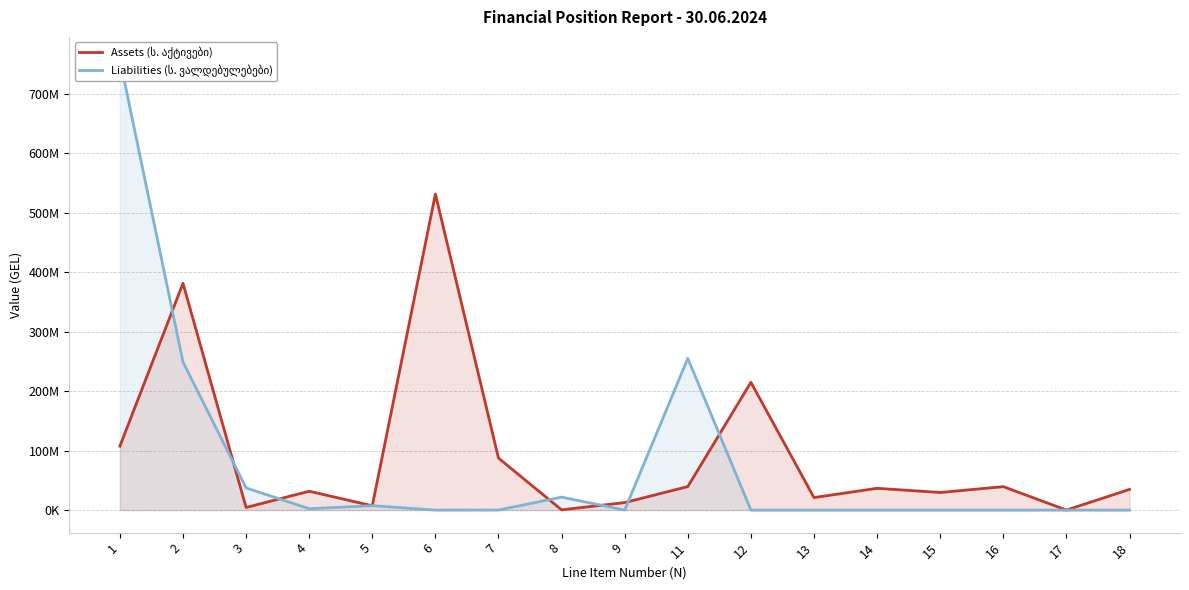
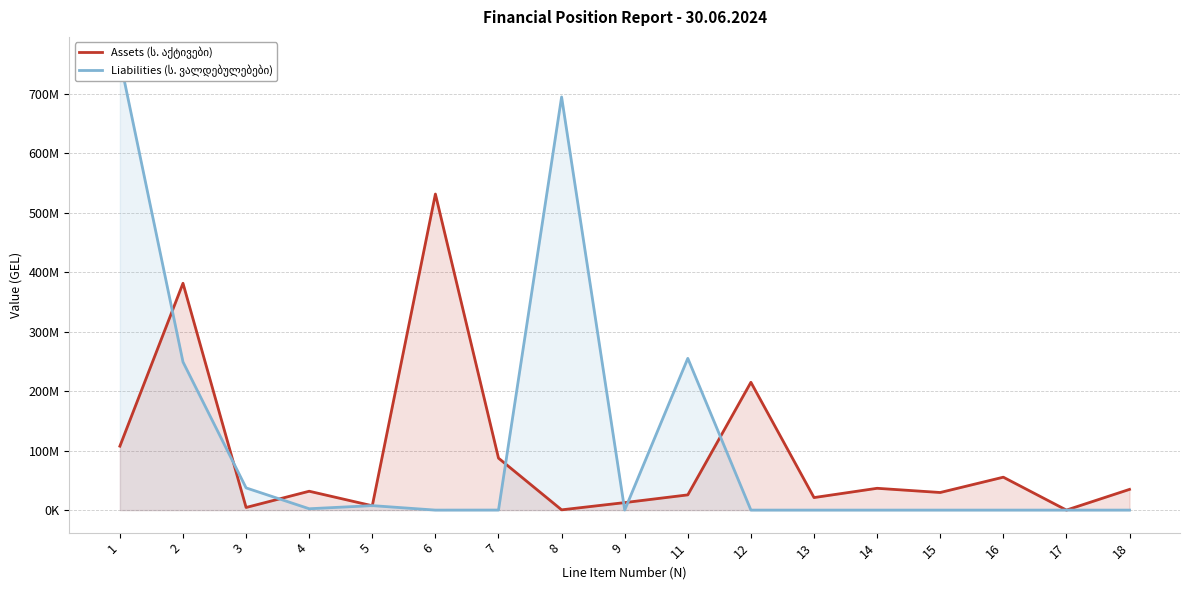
  {
    "Assets (ს. აქტივები)": {
      "1": 110000000,
      "2": 380000000,
      "3": 0,
      "4": 30000000,
      "6": 530000000,
      "7": 90000000,
      "8": 0,
      "9": 10000000,
-     "11": 40000000,
+     "11": 30000000,
      "12": 210000000,
      "13": 20000000,
      "14": 40000000,
      "15": 30000000,
-     "16": 40000000,
+     "16": 60000000,
      "18": 30000000
    },
    "Liabilities (ს. ვალდებულებები)": {
      "2": 250000000,
      "3": 40000000,
      "4": 0,
      "6": 0,
      "7": 0,
-     "8": 20000000,
+     "8": 690000000,
      "9": 0,
      "11": 260000000,
      "12": 0,
      "13": 0,
      "14": 0,
      "15": 0,
      "16": 0,
      "18": 0
    }
  }
